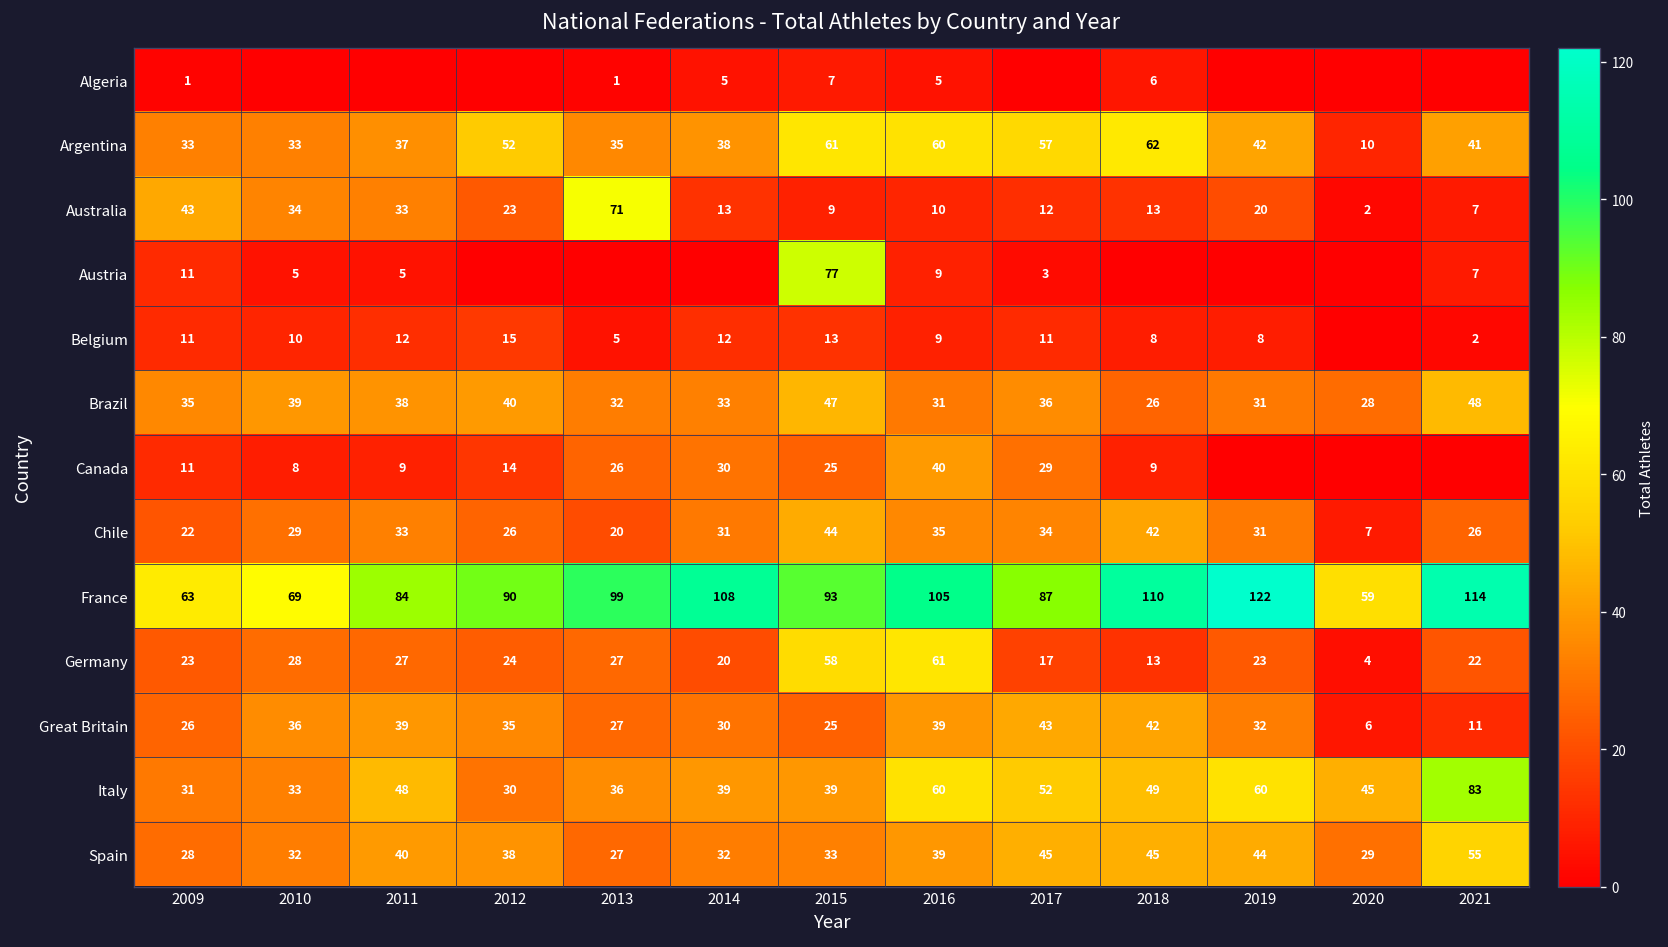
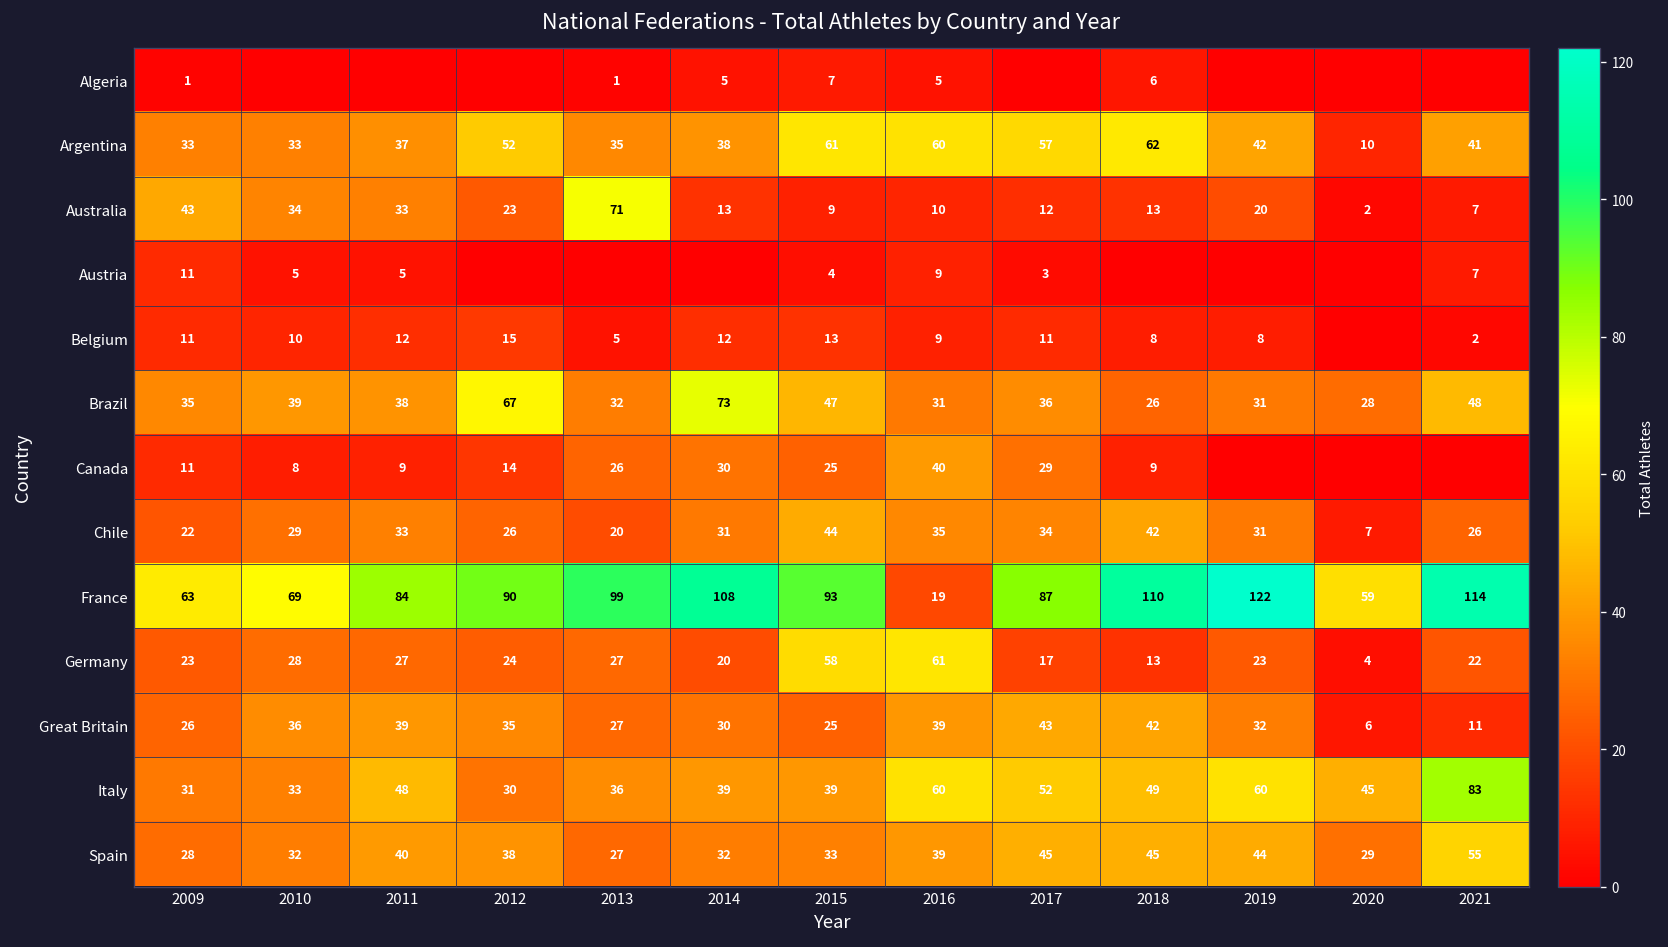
  {
    "Algeria": {
      "2009": 1,
      "2013": 1,
      "2014": 5,
      "2015": 7,
      "2016": 5,
      "2018": 6
    },
    "Argentina": {
      "2009": 33,
      "2010": 33,
      "2011": 37,
      "2012": 52,
      "2013": 35,
      "2014": 38,
      "2015": 61,
      "2016": 60,
      "2017": 57,
      "2018": 62,
      "2019": 42,
      "2020": 10,
      "2021": 41
    },
    "Australia": {
      "2009": 43,
      "2010": 34,
      "2011": 33,
      "2012": 23,
      "2013": 71,
      "2014": 13,
      "2015": 9,
      "2016": 10,
      "2017": 12,
      "2018": 13,
      "2019": 20,
      "2020": 2,
      "2021": 7
    },
    "Austria": {
      "2009": 11,
      "2010": 5,
      "2011": 5,
-     "2015": 77,
+     "2015": 4,
      "2016": 9,
      "2017": 3,
      "2021": 7
    },
    "Belgium": {
      "2009": 11,
      "2010": 10,
      "2011": 12,
      "2012": 15,
      "2013": 5,
      "2014": 12,
      "2015": 13,
      "2016": 9,
      "2017": 11,
      "2018": 8,
      "2019": 8,
      "2021": 2
    },
    "Brazil": {
      "2009": 35,
      "2010": 39,
      "2011": 38,
-     "2012": 40,
+     "2012": 67,
      "2013": 32,
-     "2014": 33,
+     "2014": 73,
      "2015": 47,
      "2016": 31,
      "2017": 36,
      "2018": 26,
      "2019": 31,
      "2020": 28,
      "2021": 48
    },
    "Canada": {
      "2009": 11,
      "2010": 8,
      "2011": 9,
      "2012": 14,
      "2013": 26,
      "2014": 30,
      "2015": 25,
      "2016": 40,
      "2017": 29,
      "2018": 9
    },
    "Chile": {
      "2009": 22,
      "2010": 29,
      "2011": 33,
      "2012": 26,
      "2013": 20,
      "2014": 31,
      "2015": 44,
      "2016": 35,
      "2017": 34,
      "2018": 42,
      "2019": 31,
      "2020": 7,
      "2021": 26
    },
    "France": {
      "2009": 63,
      "2010": 69,
      "2011": 84,
      "2012": 90,
      "2013": 99,
      "2014": 108,
      "2015": 93,
-     "2016": 105,
+     "2016": 19,
      "2017": 87,
      "2018": 110,
      "2019": 122,
      "2020": 59,
      "2021": 114
    },
    "Germany": {
      "2009": 23,
      "2010": 28,
      "2011": 27,
      "2012": 24,
      "2013": 27,
      "2014": 20,
      "2015": 58,
      "2016": 61,
      "2017": 17,
      "2018": 13,
      "2019": 23,
      "2020": 4,
      "2021": 22
    },
    "Great Britain": {
      "2009": 26,
      "2010": 36,
      "2011": 39,
      "2012": 35,
      "2013": 27,
      "2014": 30,
      "2015": 25,
      "2016": 39,
      "2017": 43,
      "2018": 42,
      "2019": 32,
      "2020": 6,
      "2021": 11
    },
    "Italy": {
      "2009": 31,
      "2010": 33,
      "2011": 48,
      "2012": 30,
      "2013": 36,
      "2014": 39,
      "2015": 39,
      "2016": 60,
      "2017": 52,
      "2018": 49,
      "2019": 60,
      "2020": 45,
      "2021": 83
    },
    "Spain": {
      "2009": 28,
      "2010": 32,
      "2011": 40,
      "2012": 38,
      "2013": 27,
      "2014": 32,
      "2015": 33,
      "2016": 39,
      "2017": 45,
      "2018": 45,
      "2019": 44,
      "2020": 29,
      "2021": 55
    }
  }
